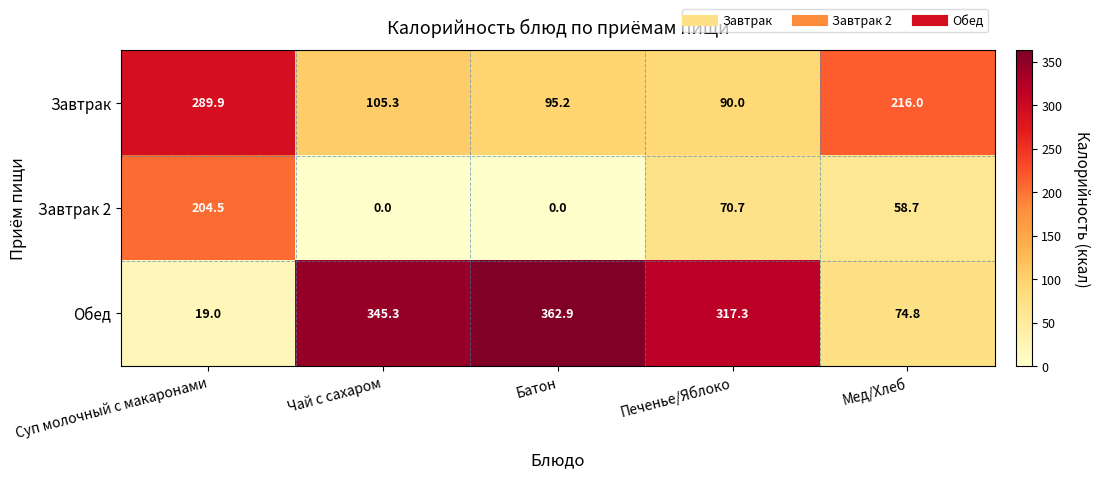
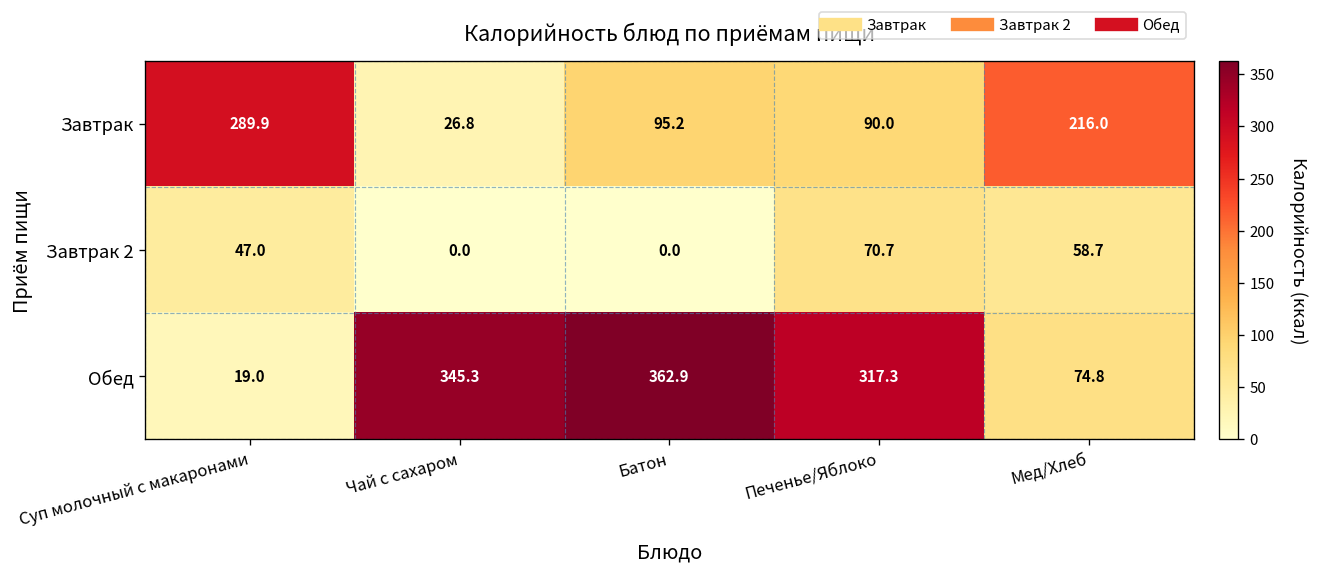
  {
    "Завтрак": {
      "Суп молочный с макаронами": 289.9,
-     "Чай с сахаром": 105.3,
+     "Чай с сахаром": 26.8,
      "Батон": 95.2,
      "Печенье/Яблоко": 90.0,
      "Мед/Хлеб": 216.0
    },
    "Завтрак 2": {
-     "Суп молочный с макаронами": 204.5,
+     "Суп молочный с макаронами": 47.0,
      "Чай с сахаром": 0.0,
      "Батон": 0.0,
      "Печенье/Яблоко": 70.7,
      "Мед/Хлеб": 58.7
    },
    "Обед": {
      "Суп молочный с макаронами": 19.0,
      "Чай с сахаром": 345.3,
      "Батон": 362.9,
      "Печенье/Яблоко": 317.3,
      "Мед/Хлеб": 74.8
    }
  }
